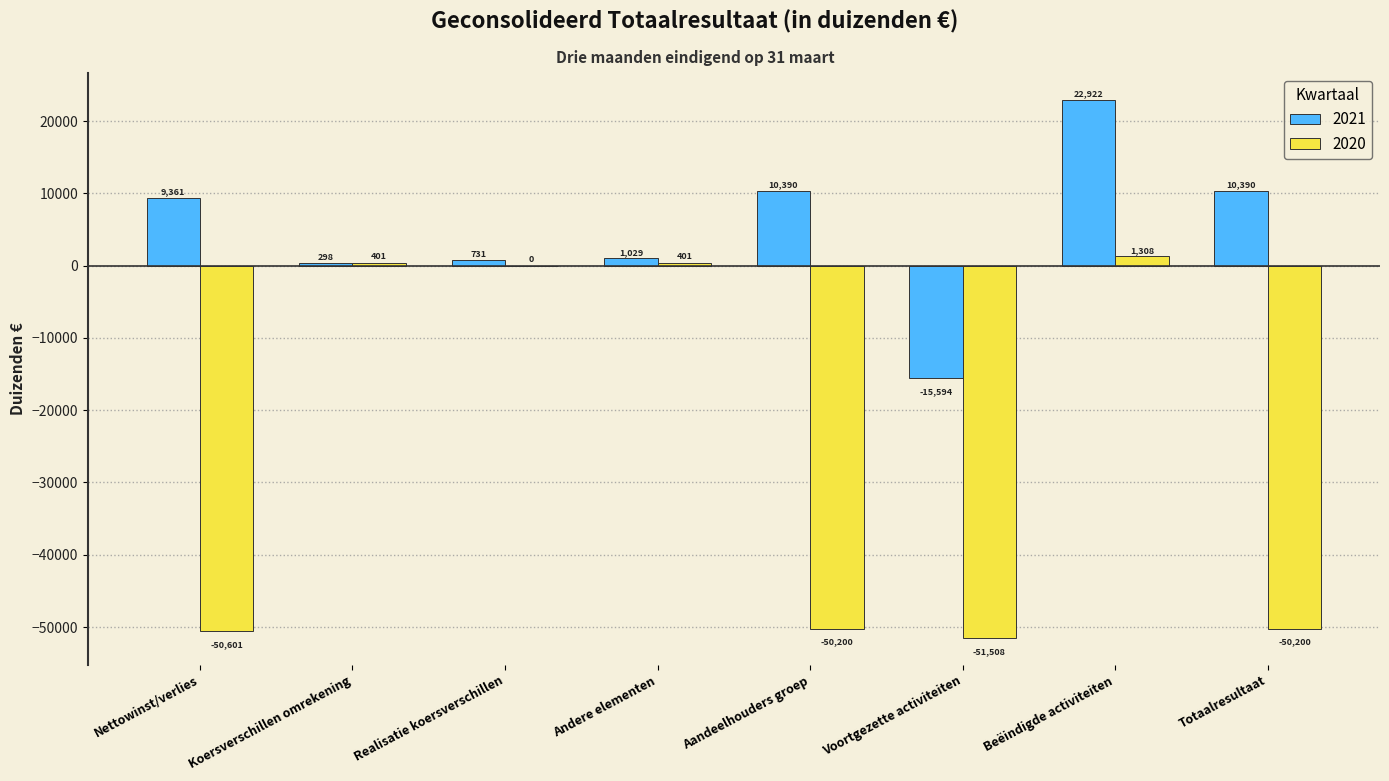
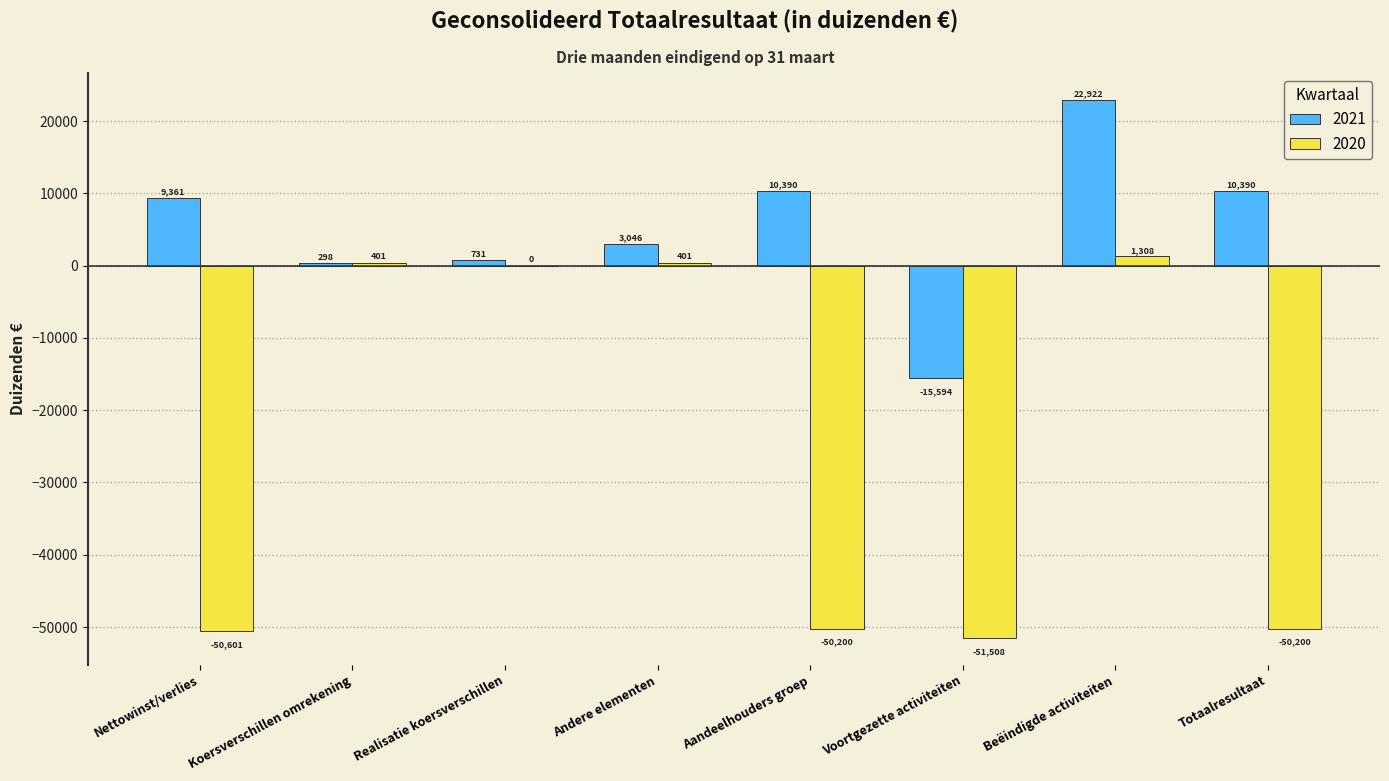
  {
    "2021": {
      "Nettowinst/verlies": "9,361",
      "Koersverschillen omrekening": "298",
      "Realisatie koersverschillen": "731",
-     "Andere elementen": "1,029",
+     "Andere elementen": "3,046",
      "Aandeelhouders groep": "10,390",
      "Voortgezette activiteiten": "-15,594",
      "Beëindigde activiteiten": "22,922",
      "Totaalresultaat": "10,390"
    },
    "2020": {
      "Nettowinst/verlies": "-50,601",
      "Koersverschillen omrekening": "401",
      "Realisatie koersverschillen": "0",
      "Andere elementen": "401",
      "Aandeelhouders groep": "-50,200",
      "Voortgezette activiteiten": "-51,508",
      "Beëindigde activiteiten": "1,308",
      "Totaalresultaat": "-50,200"
    }
  }
